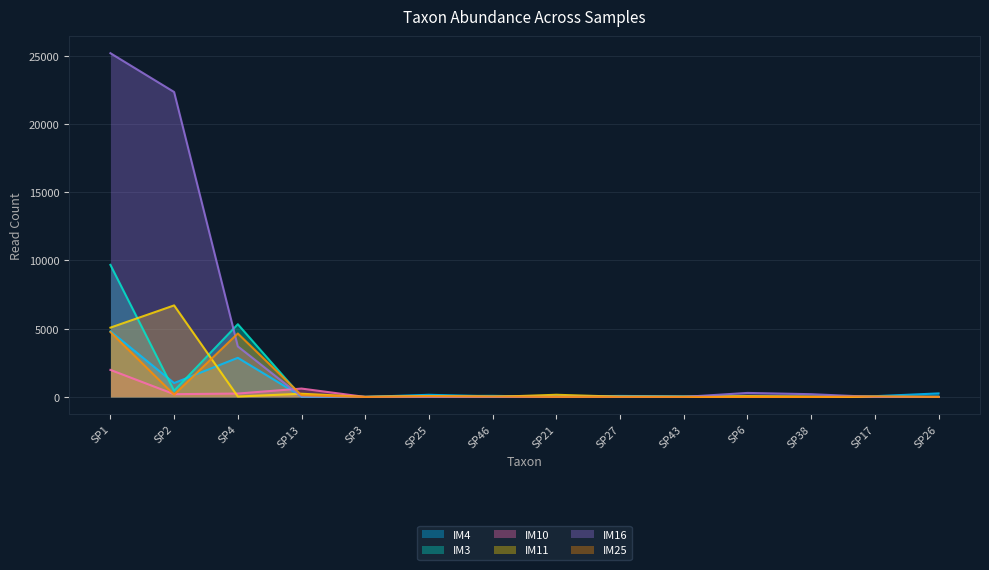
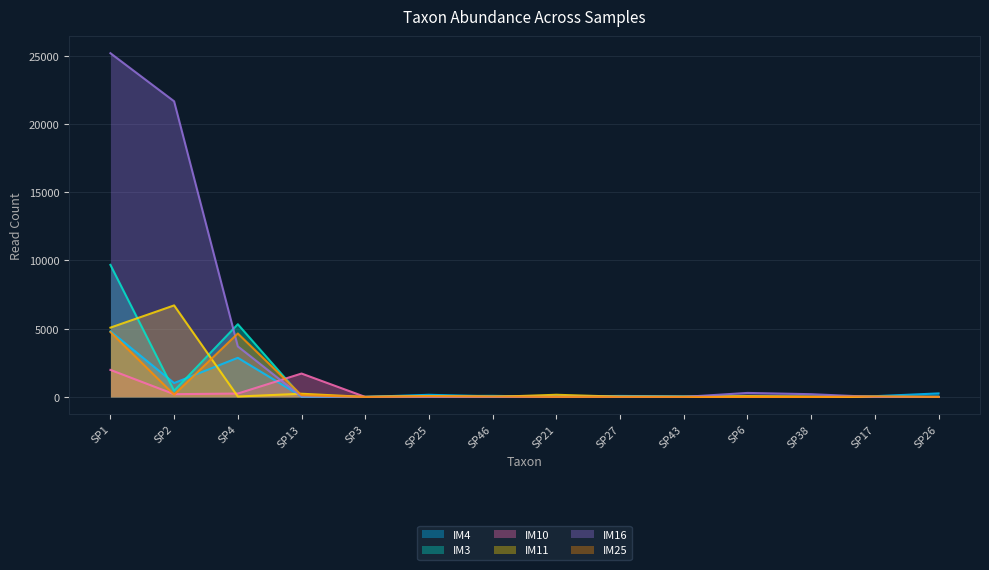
  {
    "IM10": {
      "SP1": 2000,
      "SP4": 200,
-     "SP13": 600
+     "SP13": 1700
    },
    "IM16": {
      "SP1": 25200,
-     "SP2": 22300,
+     "SP2": 21700,
      "SP4": 3700,
      "SP6": 300
    }
  }
